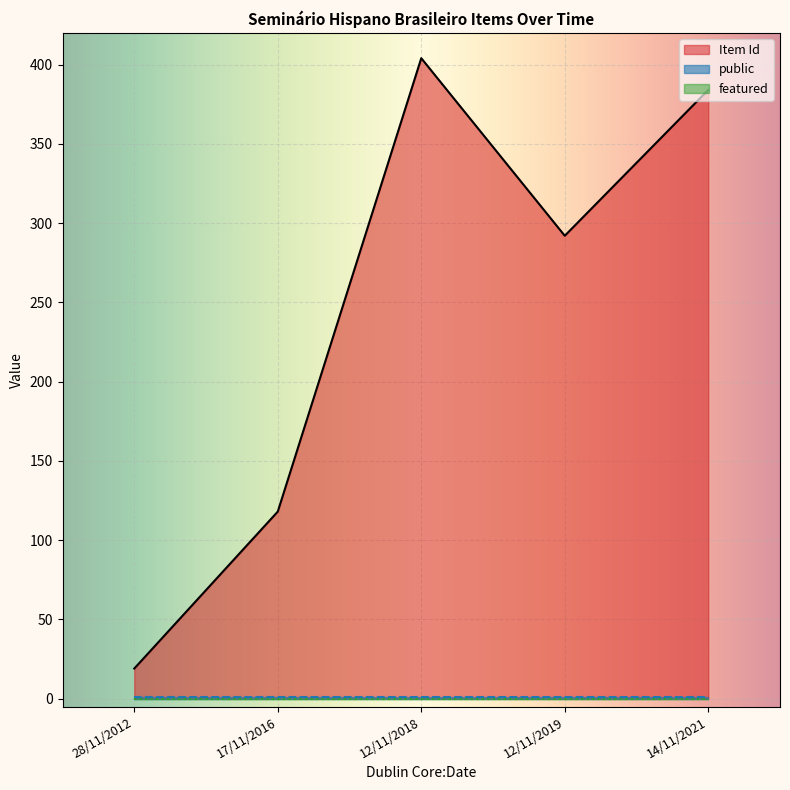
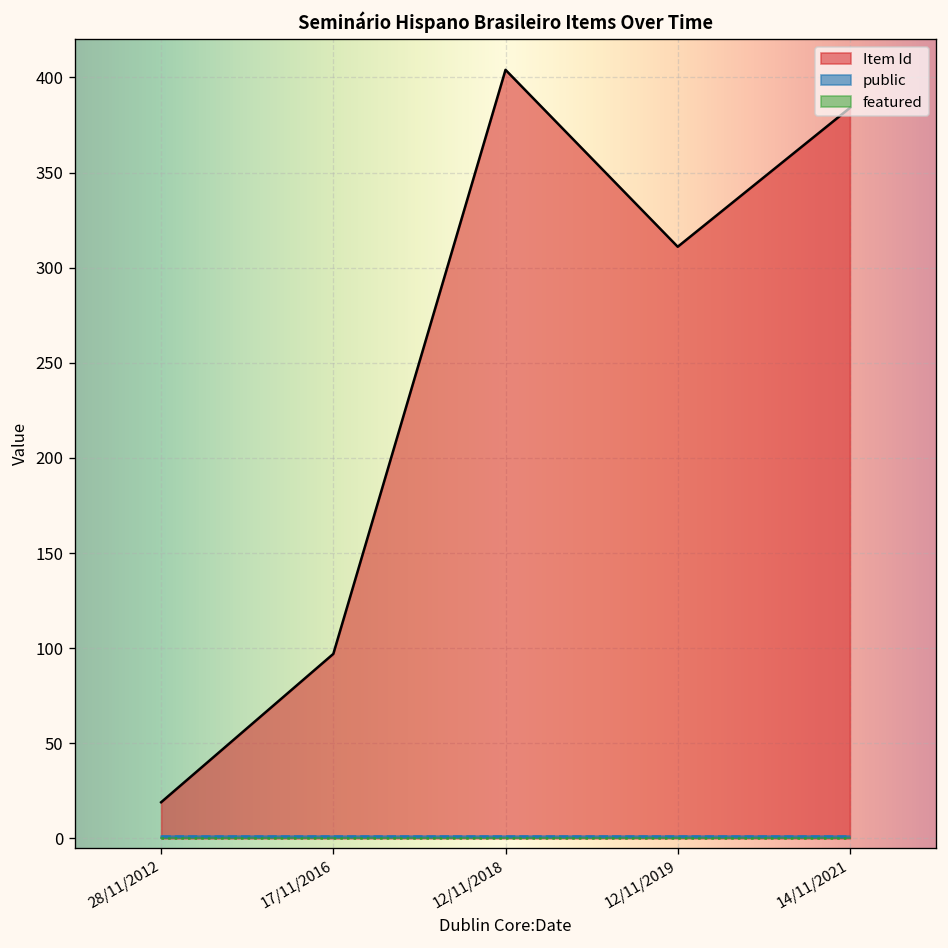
  {
    "Item Id": {
      "28/11/2012": 19,
-     "17/11/2016": 118,
+     "17/11/2016": 97,
      "12/11/2018": 404,
-     "12/11/2019": 292
+     "12/11/2019": 311
    }
  }
